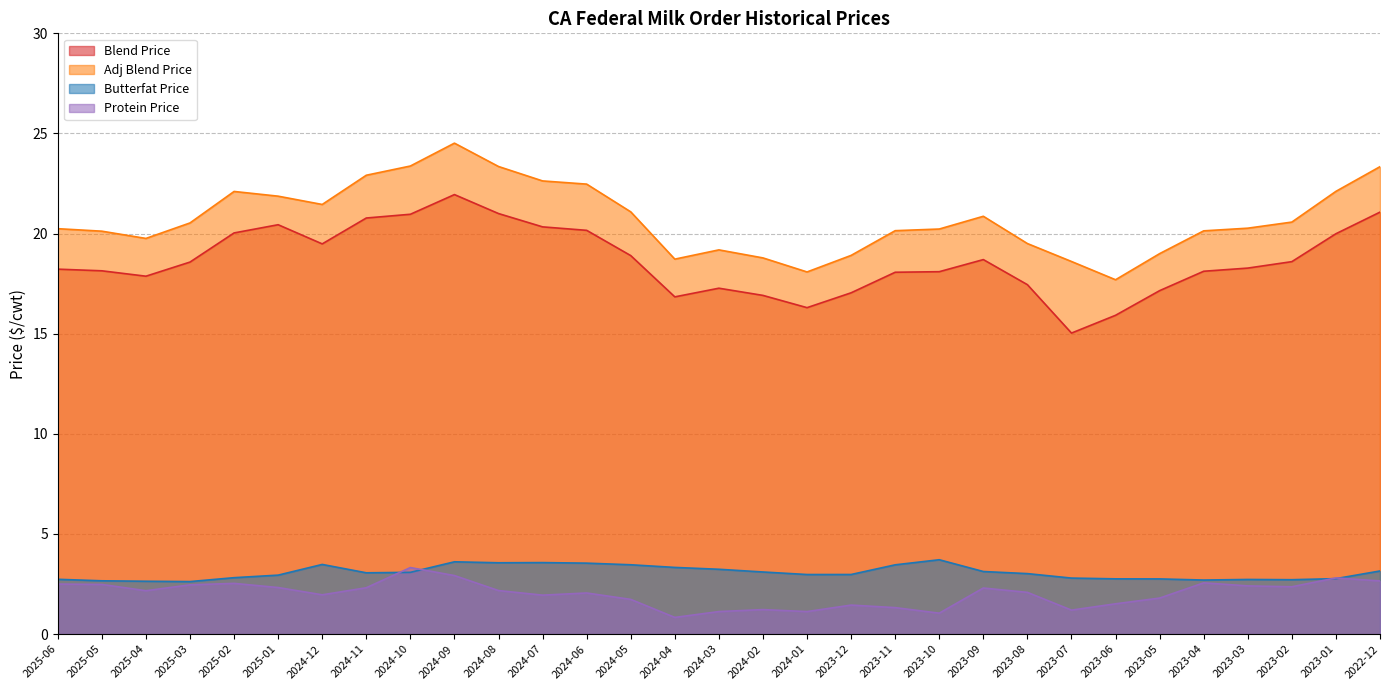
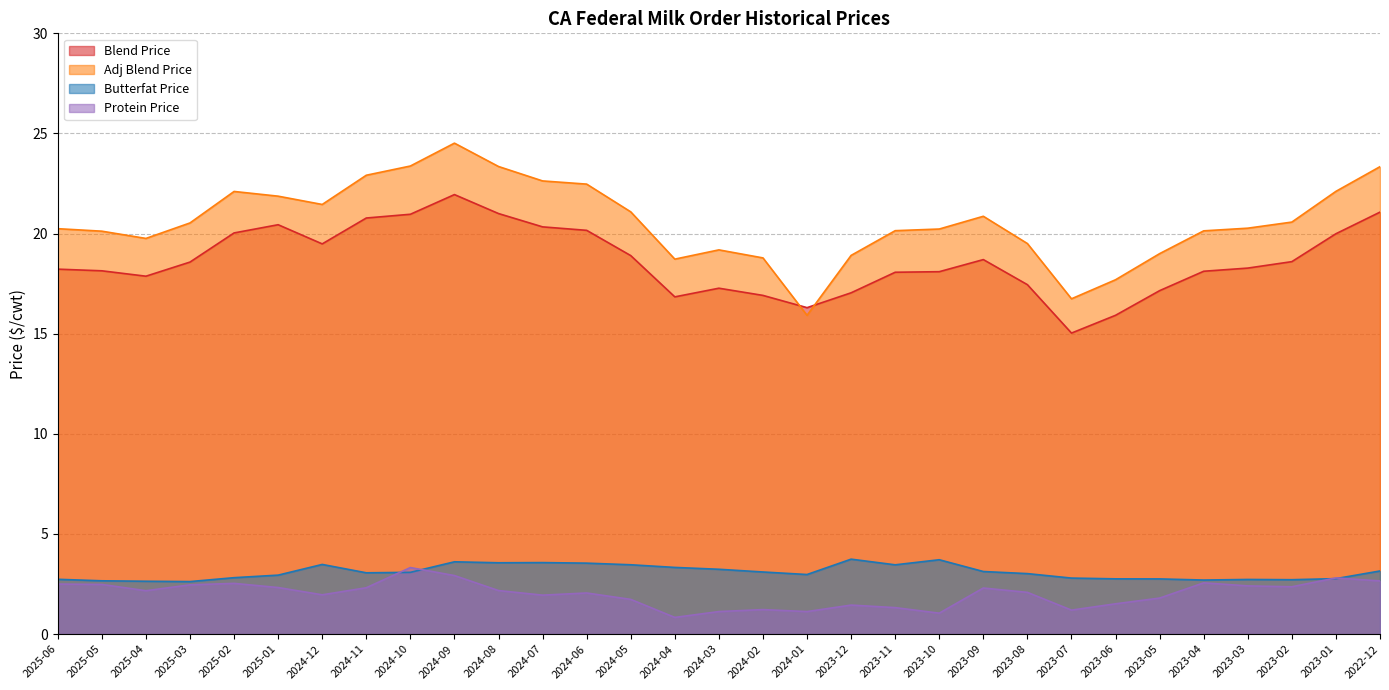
  {
    "Blend Price": {
      "2025-06": 18.2,
      "2025-05": 18.1,
      "2025-04": 17.9,
      "2025-03": 18.6,
      "2025-02": 20.0,
      "2025-01": 20.4,
      "2024-12": 19.5,
      "2024-11": 20.8,
      "2024-10": 21.0,
      "2024-09": 21.9,
      "2024-08": 21.0,
      "2024-07": 20.3,
      "2024-06": 20.2,
      "2024-05": 18.9,
      "2024-04": 16.8,
      "2024-03": 17.3,
      "2024-02": 16.9,
      "2024-01": 16.3,
      "2023-12": 17.0,
      "2023-11": 18.1,
      "2023-10": 18.1,
      "2023-09": 18.7,
      "2023-08": 17.4,
      "2023-07": 15.0,
      "2023-06": 15.9,
      "2023-05": 17.2,
      "2023-04": 18.1,
      "2023-03": 18.3,
      "2023-02": 18.6,
      "2023-01": 20.0,
      "2022-12": 21.1
    },
    "Adj Blend Price": {
      "2025-06": 20.2,
      "2025-05": 20.1,
      "2025-04": 19.8,
      "2025-03": 20.5,
      "2025-02": 22.1,
      "2025-01": 21.9,
      "2024-12": 21.5,
      "2024-11": 22.9,
      "2024-10": 23.4,
      "2024-09": 24.5,
      "2024-08": 23.4,
      "2024-07": 22.6,
      "2024-06": 22.5,
      "2024-05": 21.1,
      "2024-04": 18.7,
      "2024-03": 19.2,
      "2024-02": 18.8,
-     "2024-01": 18.1,
+     "2024-01": 15.9,
      "2023-12": 18.9,
      "2023-11": 20.1,
      "2023-10": 20.2,
      "2023-09": 20.9,
      "2023-08": 19.5,
-     "2023-07": 18.6,
+     "2023-07": 16.7,
      "2023-06": 17.7,
      "2023-05": 19.0,
      "2023-04": 20.1,
      "2023-03": 20.3,
      "2023-02": 20.6,
      "2023-01": 22.1,
      "2022-12": 23.3
    },
    "Butterfat Price": {
      "2025-06": 2.7,
      "2025-05": 2.7,
      "2025-04": 2.6,
      "2025-03": 2.6,
      "2025-02": 2.8,
      "2025-01": 2.9,
      "2024-12": 3.5,
      "2024-11": 3.1,
      "2024-10": 3.1,
      "2024-09": 3.6,
      "2024-08": 3.6,
      "2024-07": 3.6,
      "2024-06": 3.5,
      "2024-05": 3.5,
      "2024-04": 3.3,
      "2024-03": 3.2,
      "2024-02": 3.1,
      "2024-01": 3.0,
-     "2023-12": 3.0,
+     "2023-12": 3.7,
      "2023-11": 3.5,
      "2023-10": 3.7,
      "2023-09": 3.1,
      "2023-08": 3.0,
      "2023-07": 2.8,
      "2023-06": 2.8,
      "2023-05": 2.8,
      "2023-04": 2.7,
      "2023-03": 2.7,
      "2023-02": 2.7,
      "2022-12": 3.2
    },
    "Protein Price": {
      "2025-06": 2.5,
      "2025-05": 2.5,
      "2025-04": 2.2,
      "2025-03": 2.5,
      "2025-02": 2.5,
      "2025-01": 2.3,
      "2024-12": 2.0,
      "2024-11": 2.3,
      "2024-10": 3.3,
      "2024-09": 2.9,
      "2024-08": 2.2,
      "2024-07": 1.9,
      "2024-06": 2.1,
      "2024-05": 1.7,
      "2024-04": 0.8,
      "2024-03": 1.1,
      "2024-02": 1.2,
      "2024-01": 1.1,
      "2023-12": 1.4,
      "2023-11": 1.3,
      "2023-10": 1.0,
      "2023-09": 2.3,
      "2023-08": 2.1,
      "2023-07": 1.2,
      "2023-06": 1.5,
      "2023-05": 1.8,
      "2023-04": 2.6,
      "2023-03": 2.4,
      "2023-02": 2.4,
      "2022-12": 2.7
    }
  }
